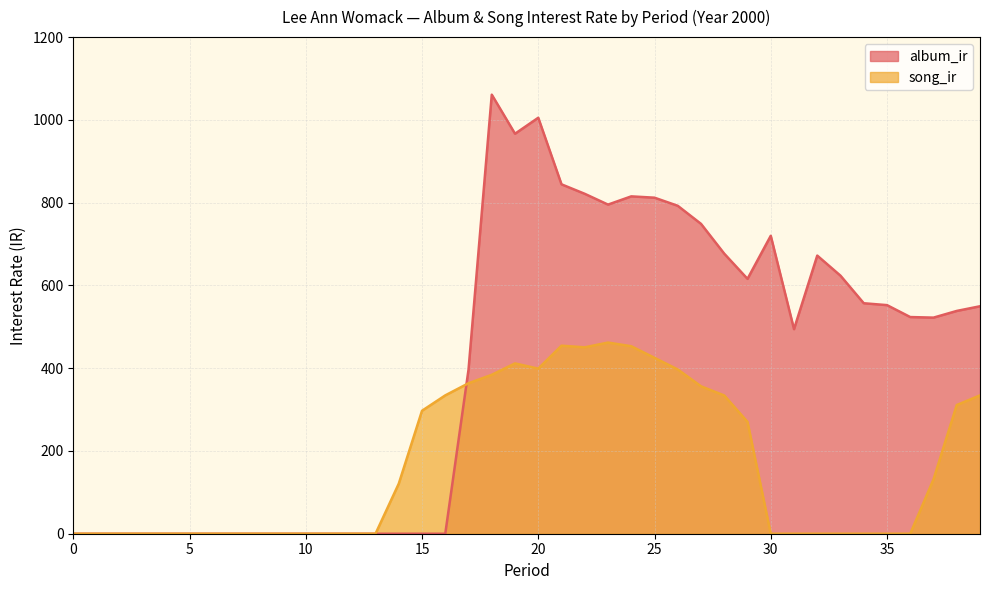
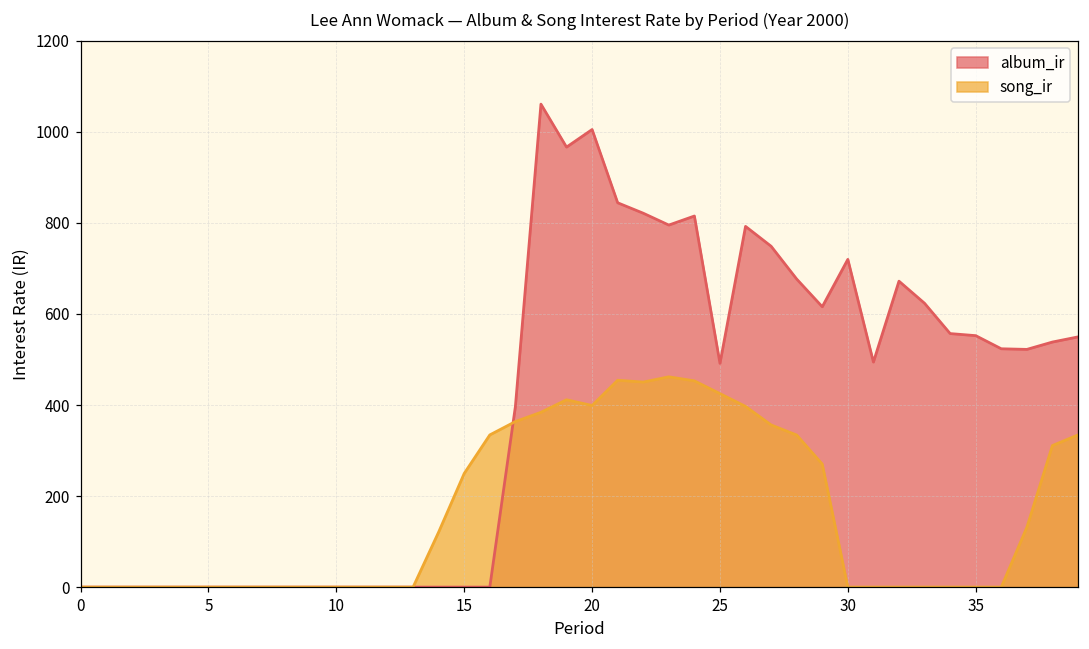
  {
    "album_ir": {
      "15": 0,
      "20": 1010,
-     "25": 810,
+     "25": 490,
      "30": 720,
      "35": 550
    },
    "song_ir": {
-     "15": 300,
+     "15": 250,
      "20": 400,
      "25": 430,
      "30": 0,
      "35": 0
    }
  }
